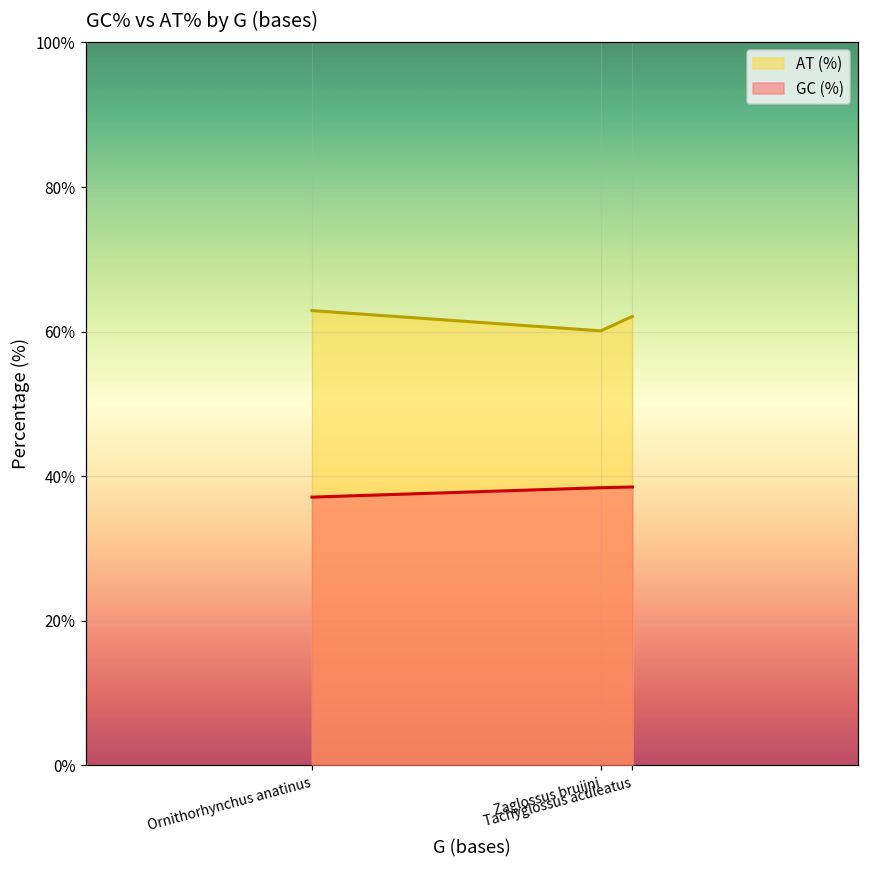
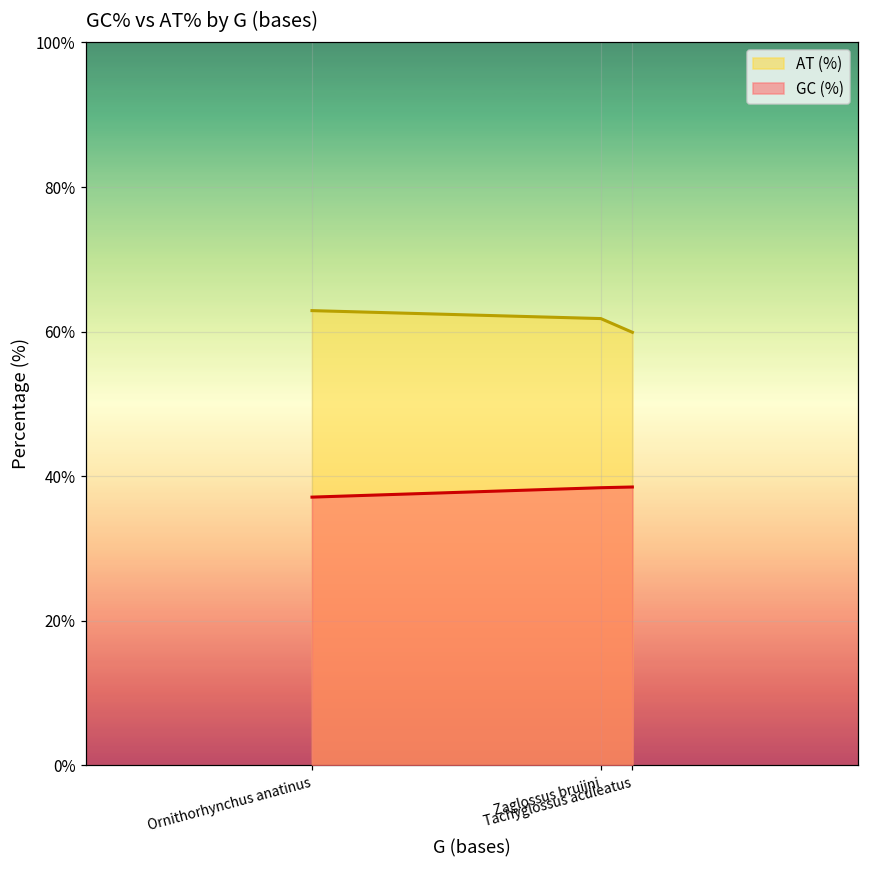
  {
    "AT (%)": {
      "Ornithorhynchus anatinus": "63%",
-     "Zaglossus bruijni": "60%",
-     "Tachyglossus aculeatus": "62%"
+     "Zaglossus bruijni": "62%",
+     "Tachyglossus aculeatus": "60%"
    },
    "GC (%)": {
      "Ornithorhynchus anatinus": "37%",
      "Zaglossus bruijni": "38%",
      "Tachyglossus aculeatus": "39%"
    }
  }
